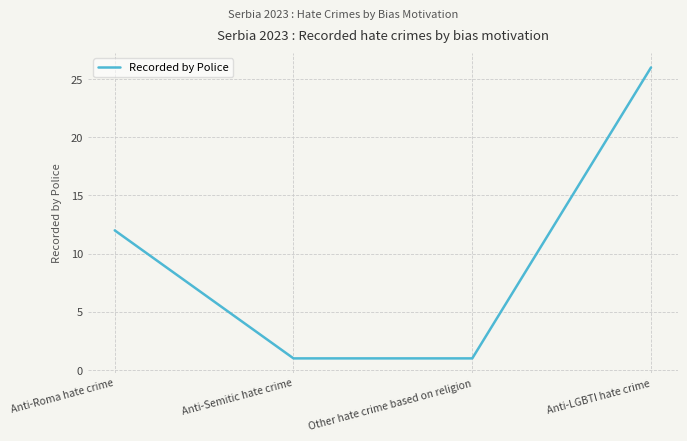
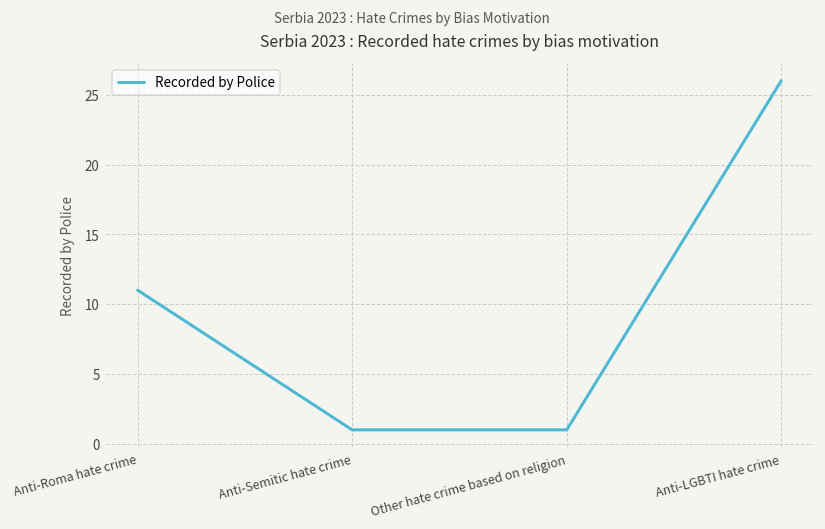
  {
-   "Anti-Roma hate crime": 12,
+   "Anti-Roma hate crime": 11,
    "Anti-Semitic hate crime": 1,
    "Other hate crime based on religion": 1,
    "Anti-LGBTI hate crime": 26
  }
